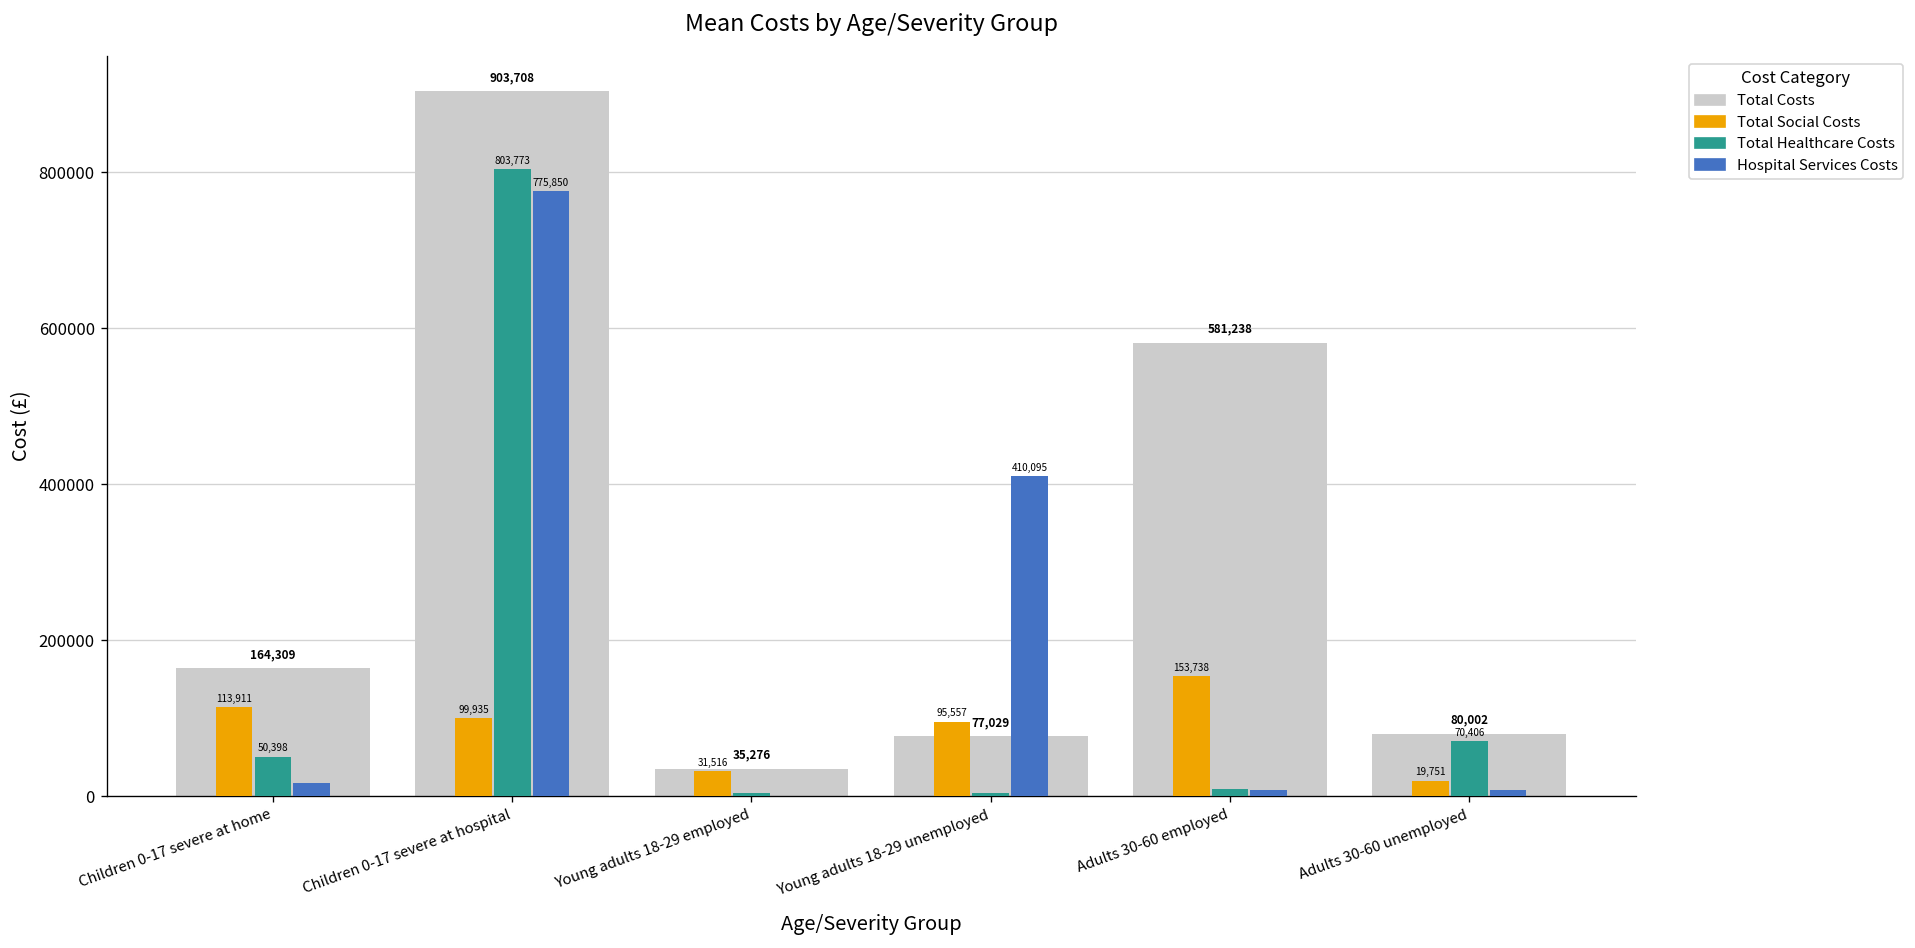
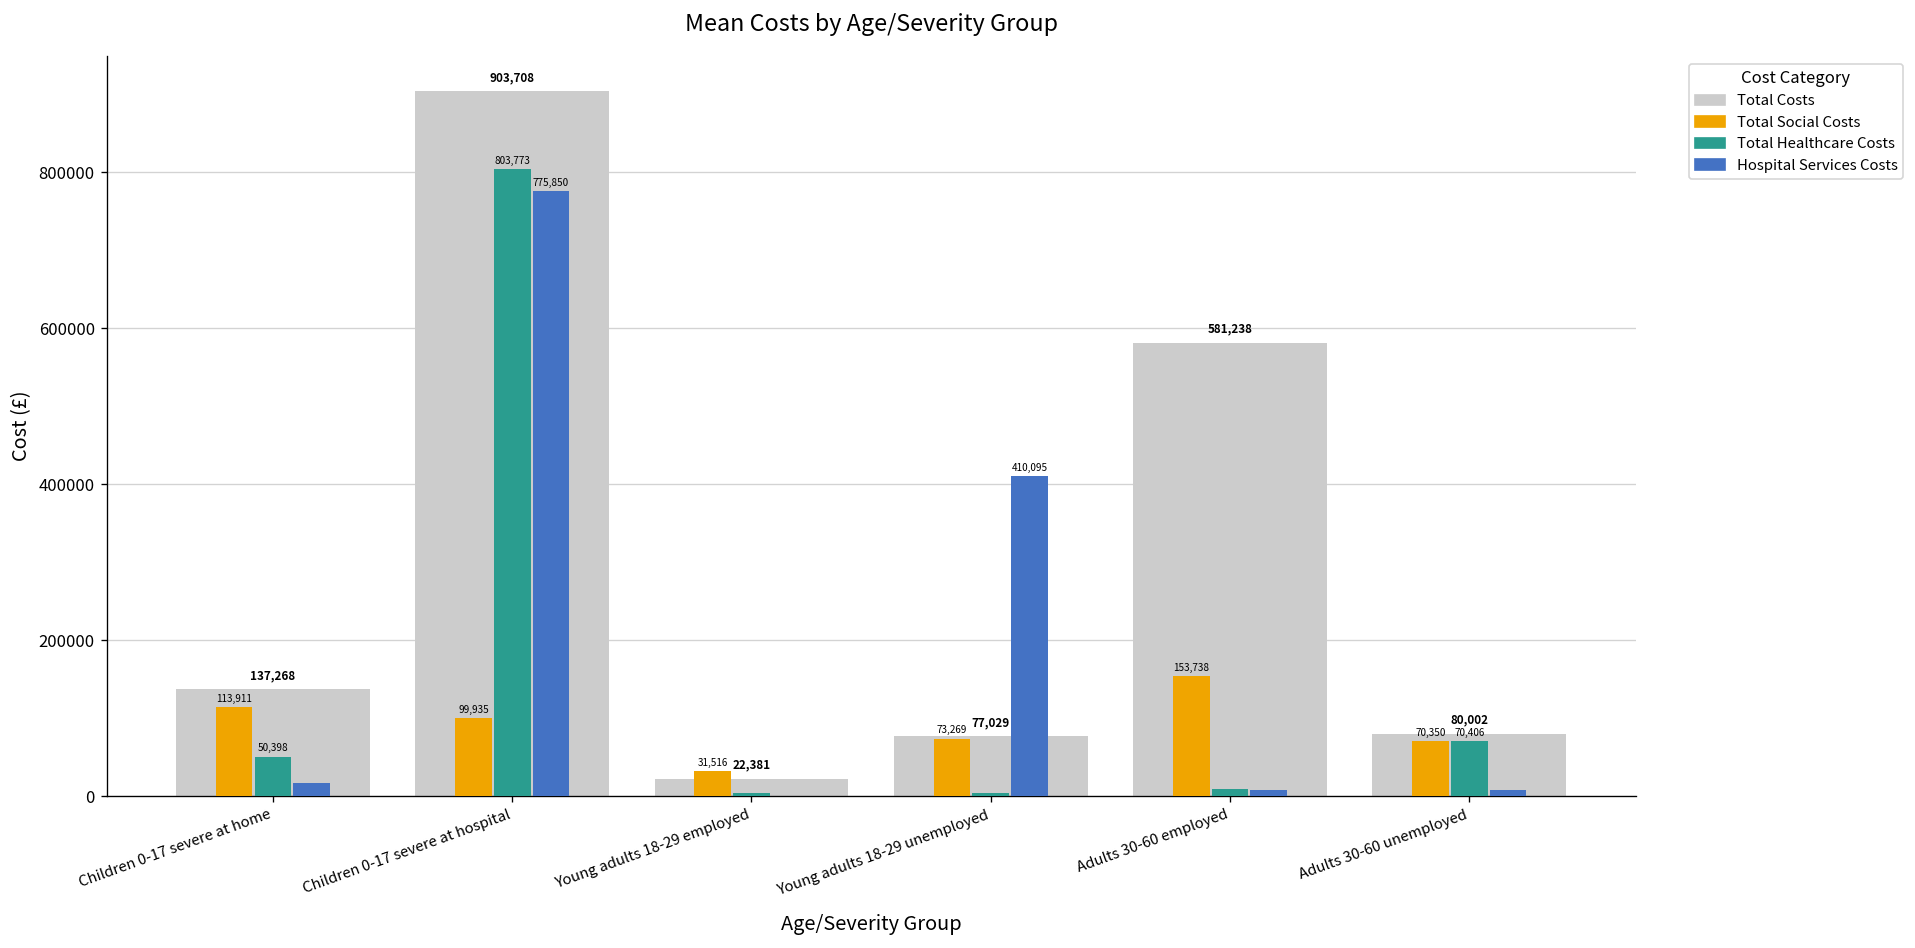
  {
    "Total Costs": {
-     "Children 0-17 severe at home": "164,309",
+     "Children 0-17 severe at home": "137,268",
      "Children 0-17 severe at hospital": "903,708",
-     "Young adults 18-29 employed": "35,276",
+     "Young adults 18-29 employed": "22,381",
      "Young adults 18-29 unemployed": "77,029",
      "Adults 30-60 employed": "581,238",
      "Adults 30-60 unemployed": "80,002"
    },
    "Total Social Costs": {
-     "Young adults 18-29 unemployed": "95,557",
-     "Adults 30-60 unemployed": "19,751"
+     "Young adults 18-29 unemployed": "73,269",
+     "Adults 30-60 unemployed": "70,350"
    },
    "Hospital Services Costs": {
      "Young adults 18-29 unemployed": "410,095"
    }
  }
